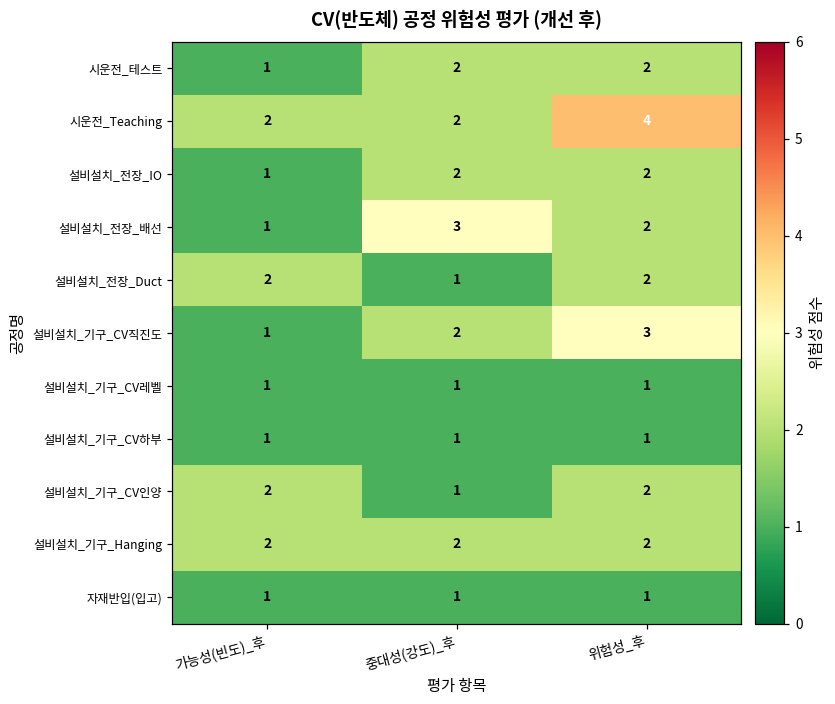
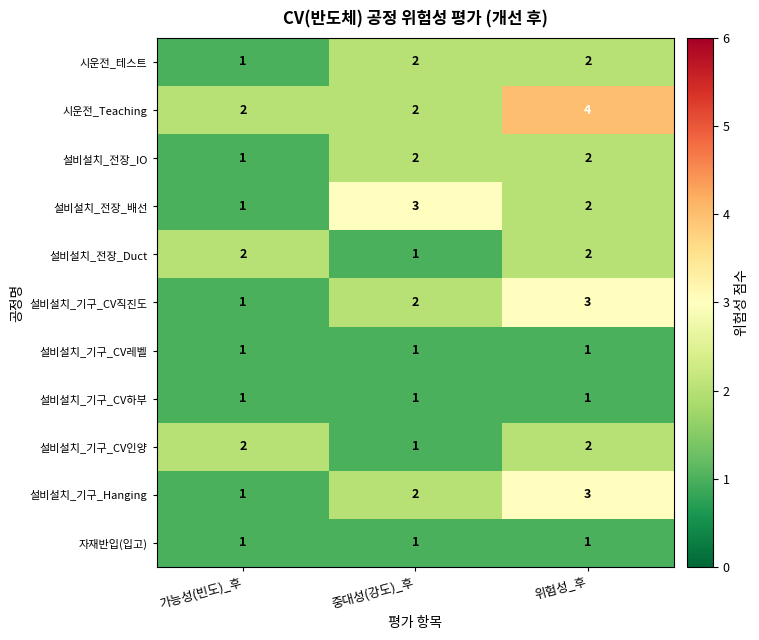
  {
    "시운전_테스트": {
      "가능성(빈도)_후": 1,
      "중대성(강도)_후": 2,
      "위험성_후": 2
    },
    "시운전_Teaching": {
      "가능성(빈도)_후": 2,
      "중대성(강도)_후": 2,
      "위험성_후": 4
    },
    "설비설치_전장_IO": {
      "가능성(빈도)_후": 1,
      "중대성(강도)_후": 2,
      "위험성_후": 2
    },
    "설비설치_전장_배선": {
      "가능성(빈도)_후": 1,
      "중대성(강도)_후": 3,
      "위험성_후": 2
    },
    "설비설치_전장_Duct": {
      "가능성(빈도)_후": 2,
      "중대성(강도)_후": 1,
      "위험성_후": 2
    },
    "설비설치_기구_CV직진도": {
      "가능성(빈도)_후": 1,
      "중대성(강도)_후": 2,
      "위험성_후": 3
    },
    "설비설치_기구_CV레벨": {
      "가능성(빈도)_후": 1,
      "중대성(강도)_후": 1,
      "위험성_후": 1
    },
    "설비설치_기구_CV하부": {
      "가능성(빈도)_후": 1,
      "중대성(강도)_후": 1,
      "위험성_후": 1
    },
    "설비설치_기구_CV인양": {
      "가능성(빈도)_후": 2,
      "중대성(강도)_후": 1,
      "위험성_후": 2
    },
    "설비설치_기구_Hanging": {
-     "가능성(빈도)_후": 2,
+     "가능성(빈도)_후": 1,
      "중대성(강도)_후": 2,
-     "위험성_후": 2
+     "위험성_후": 3
    },
    "자재반입(입고)": {
      "가능성(빈도)_후": 1,
      "중대성(강도)_후": 1,
      "위험성_후": 1
    }
  }
